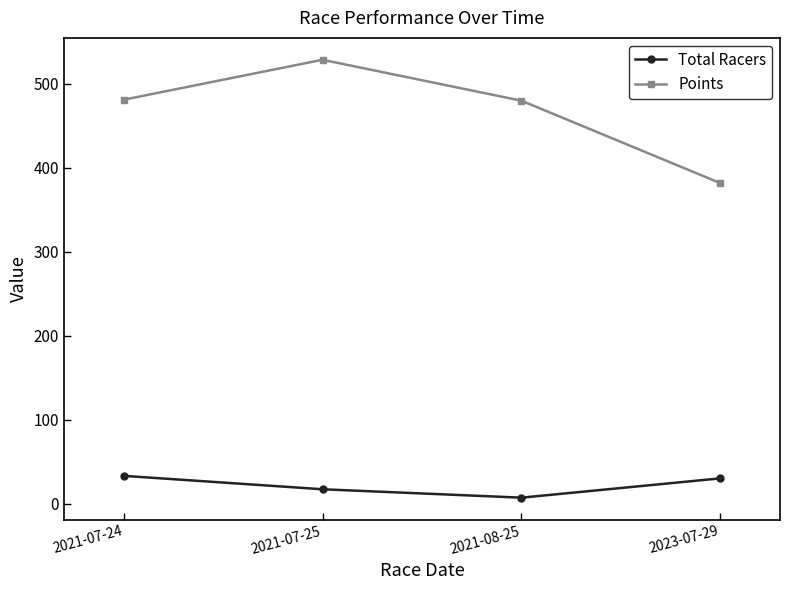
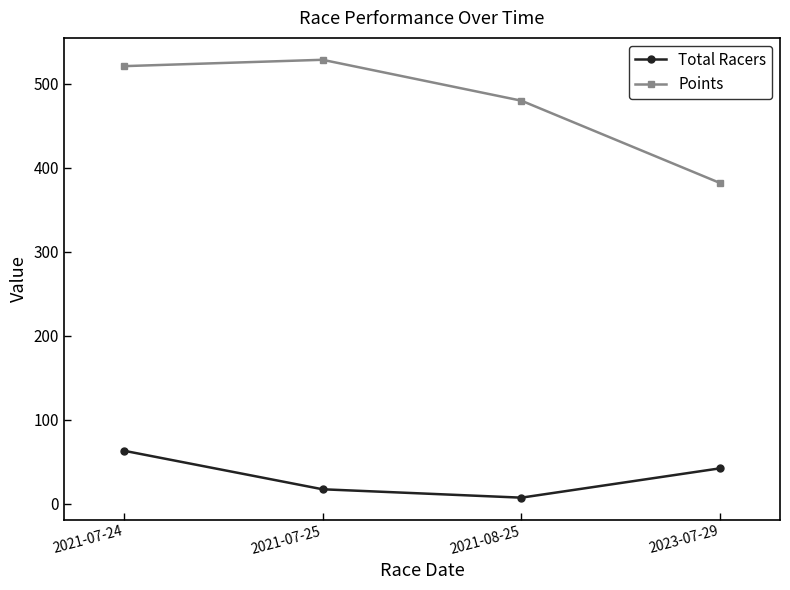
  {
    "Total Racers": {
-     "2021-07-24": 30,
+     "2021-07-24": 60,
      "2021-07-25": 20,
      "2021-08-25": 10,
-     "2023-07-29": 30
+     "2023-07-29": 40
    },
    "Points": {
-     "2021-07-24": 480,
+     "2021-07-24": 520,
      "2021-07-25": 530,
      "2021-08-25": 480,
      "2023-07-29": 380
    }
  }
